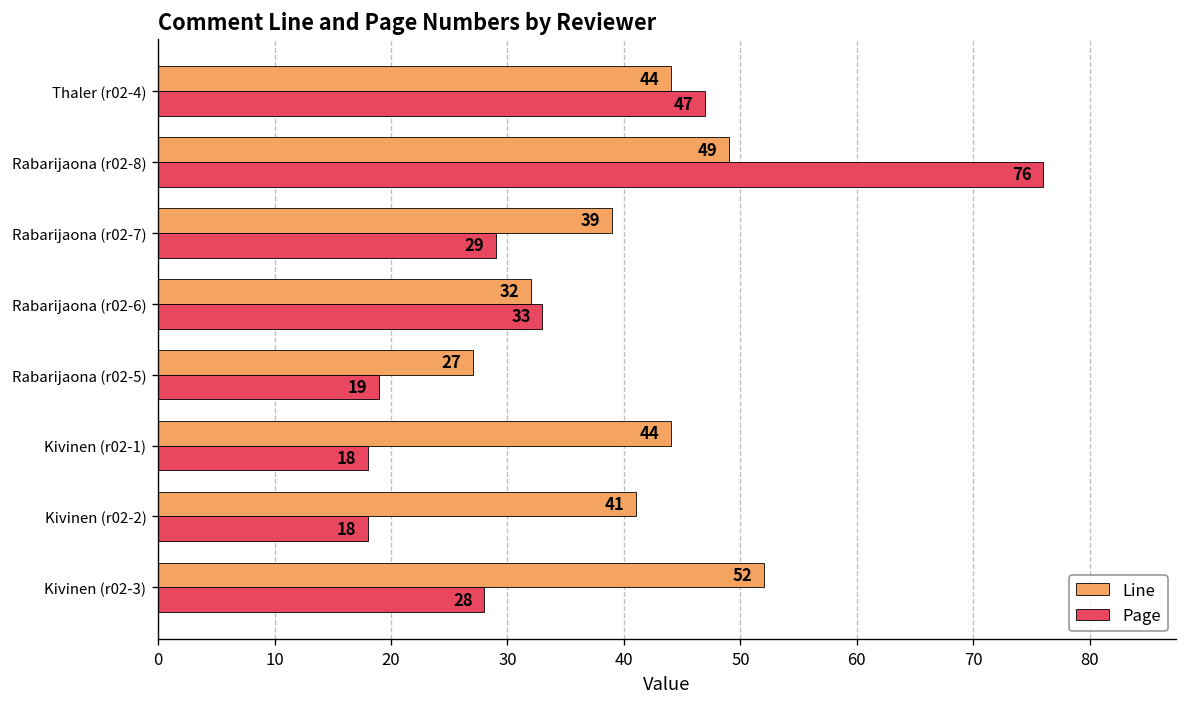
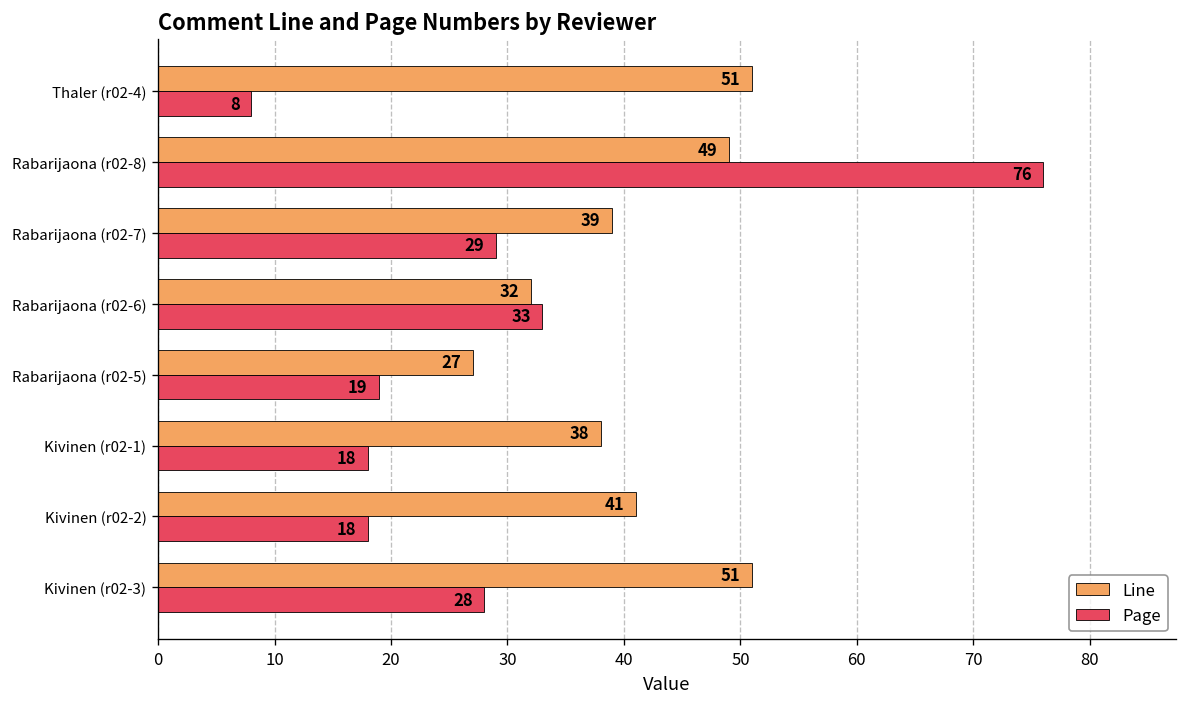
  {
    "Line": {
-     "Thaler (r02-4)": 44,
+     "Thaler (r02-4)": 51,
      "Rabarijaona (r02-8)": 49,
      "Rabarijaona (r02-7)": 39,
      "Rabarijaona (r02-6)": 32,
      "Rabarijaona (r02-5)": 27,
-     "Kivinen (r02-1)": 44,
+     "Kivinen (r02-1)": 38,
      "Kivinen (r02-2)": 41,
-     "Kivinen (r02-3)": 52
+     "Kivinen (r02-3)": 51
    },
    "Page": {
-     "Thaler (r02-4)": 47,
+     "Thaler (r02-4)": 8,
      "Rabarijaona (r02-8)": 76,
      "Rabarijaona (r02-7)": 29,
      "Rabarijaona (r02-6)": 33,
      "Rabarijaona (r02-5)": 19,
      "Kivinen (r02-1)": 18,
      "Kivinen (r02-2)": 18,
      "Kivinen (r02-3)": 28
    }
  }
